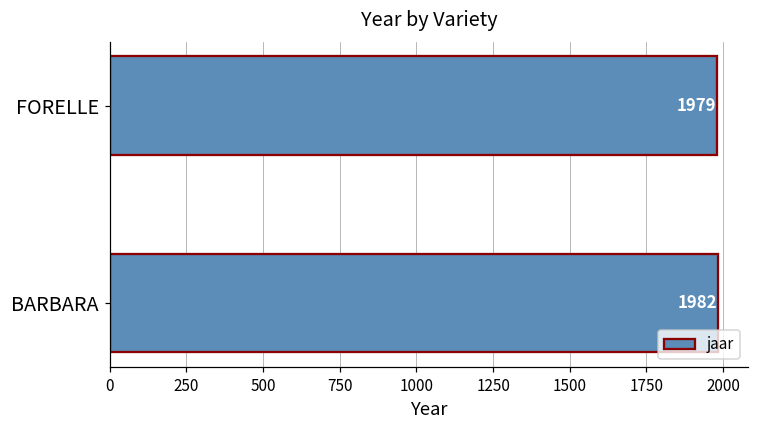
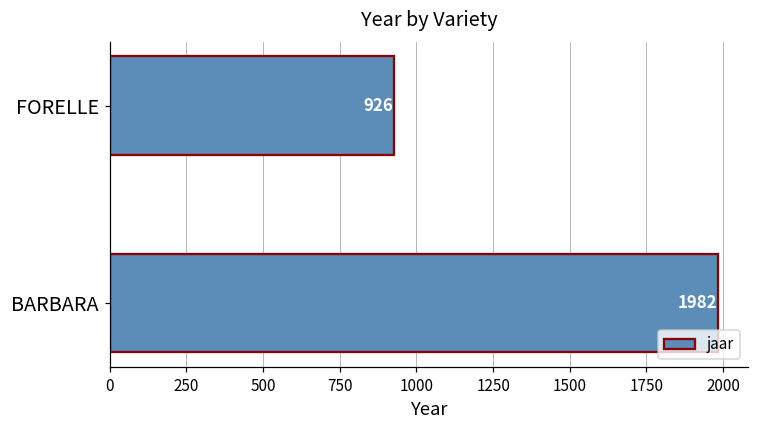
  {
-   "FORELLE": 1979,
+   "FORELLE": 926,
    "BARBARA": 1982
  }
